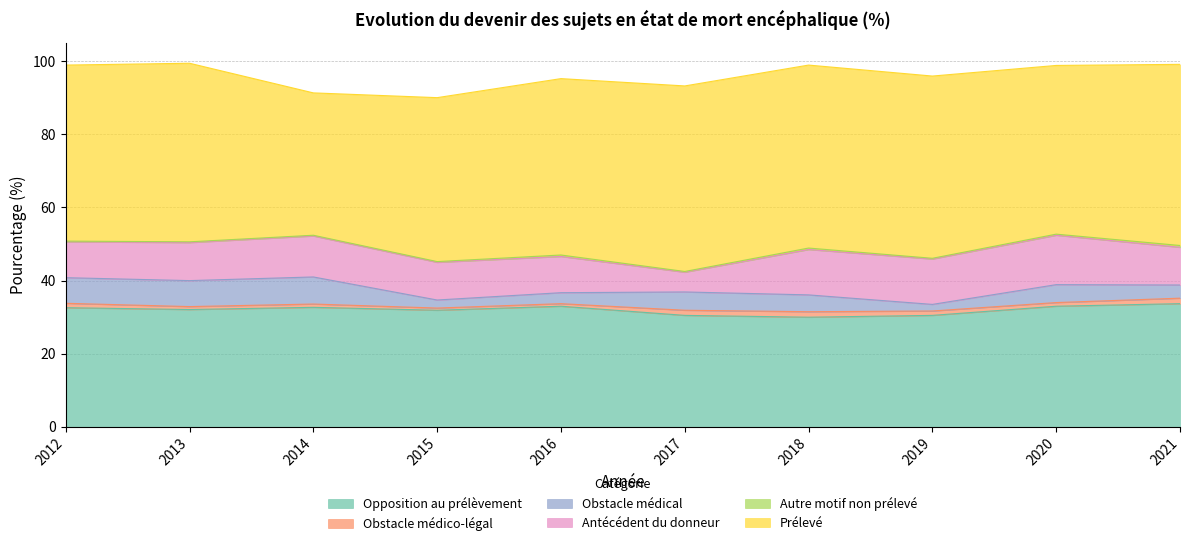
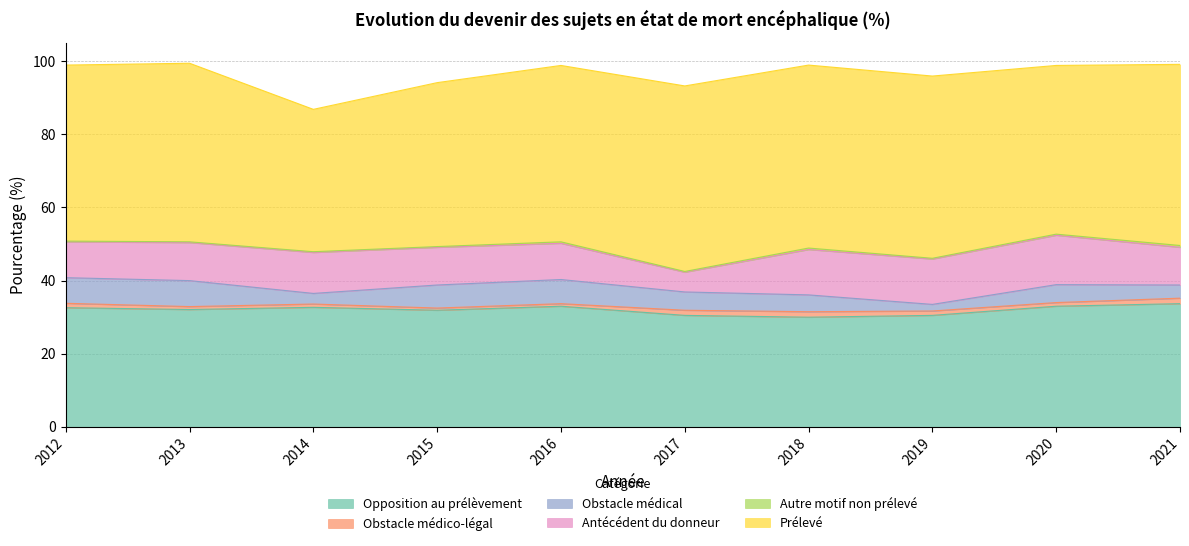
  {
    "Opposition au prélèvement": {
      "2012": 33,
      "2013": 32,
      "2014": 33,
      "2017": 31,
      "2018": 30,
      "2019": 31,
      "2020": 33,
      "2021": 34
    },
    "Obstacle médico-légal": {
      "2012": 1,
      "2013": 1,
      "2014": 1,
      "2017": 1,
      "2018": 2,
      "2019": 1,
      "2020": 1,
      "2021": 2
    },
    "Obstacle médical": {
      "2012": 7,
      "2013": 7,
-     "2014": 7,
-     "2015": 2,
-     "2016": 3,
+     "2014": 3,
+     "2015": 6,
+     "2016": 7,
      "2017": 5,
      "2018": 5,
      "2019": 2,
      "2020": 5,
      "2021": 4
    },
    "Prélevé": {
      "2012": 48,
      "2013": 49,
      "2014": 39,
      "2015": 45,
      "2016": 48,
      "2017": 51,
      "2018": 50,
      "2019": 50,
      "2020": 46,
      "2021": 50
    }
  }
